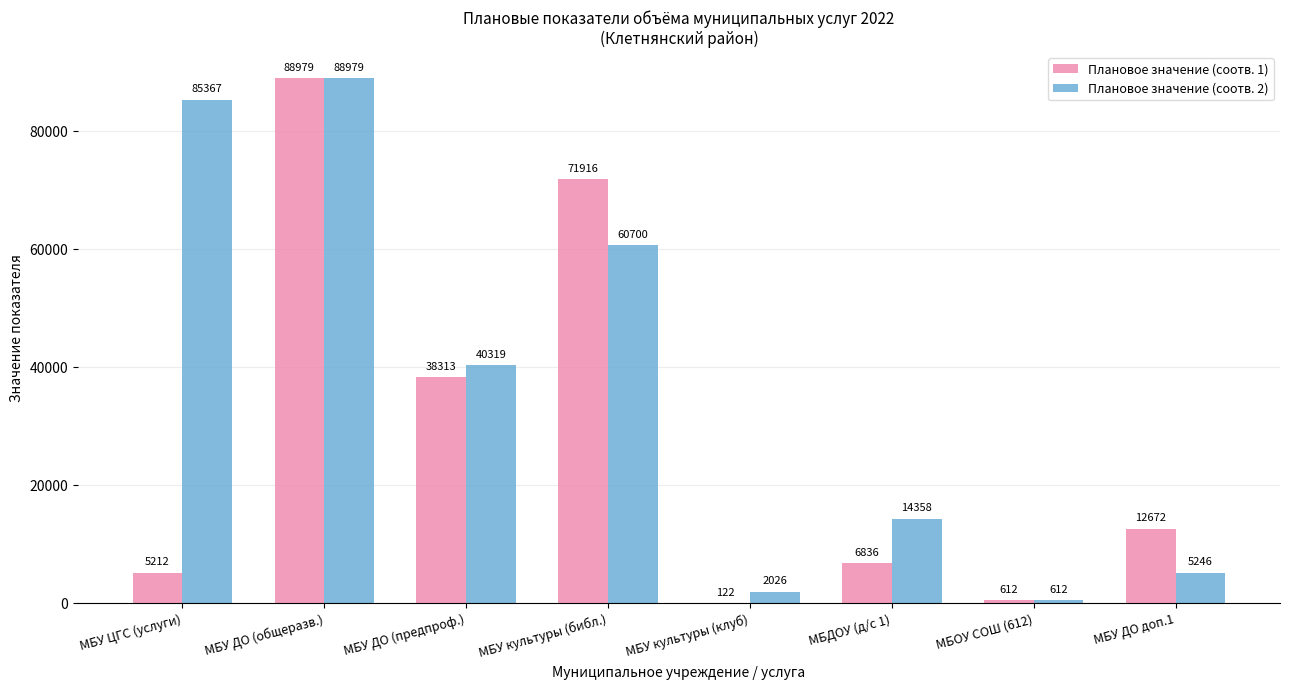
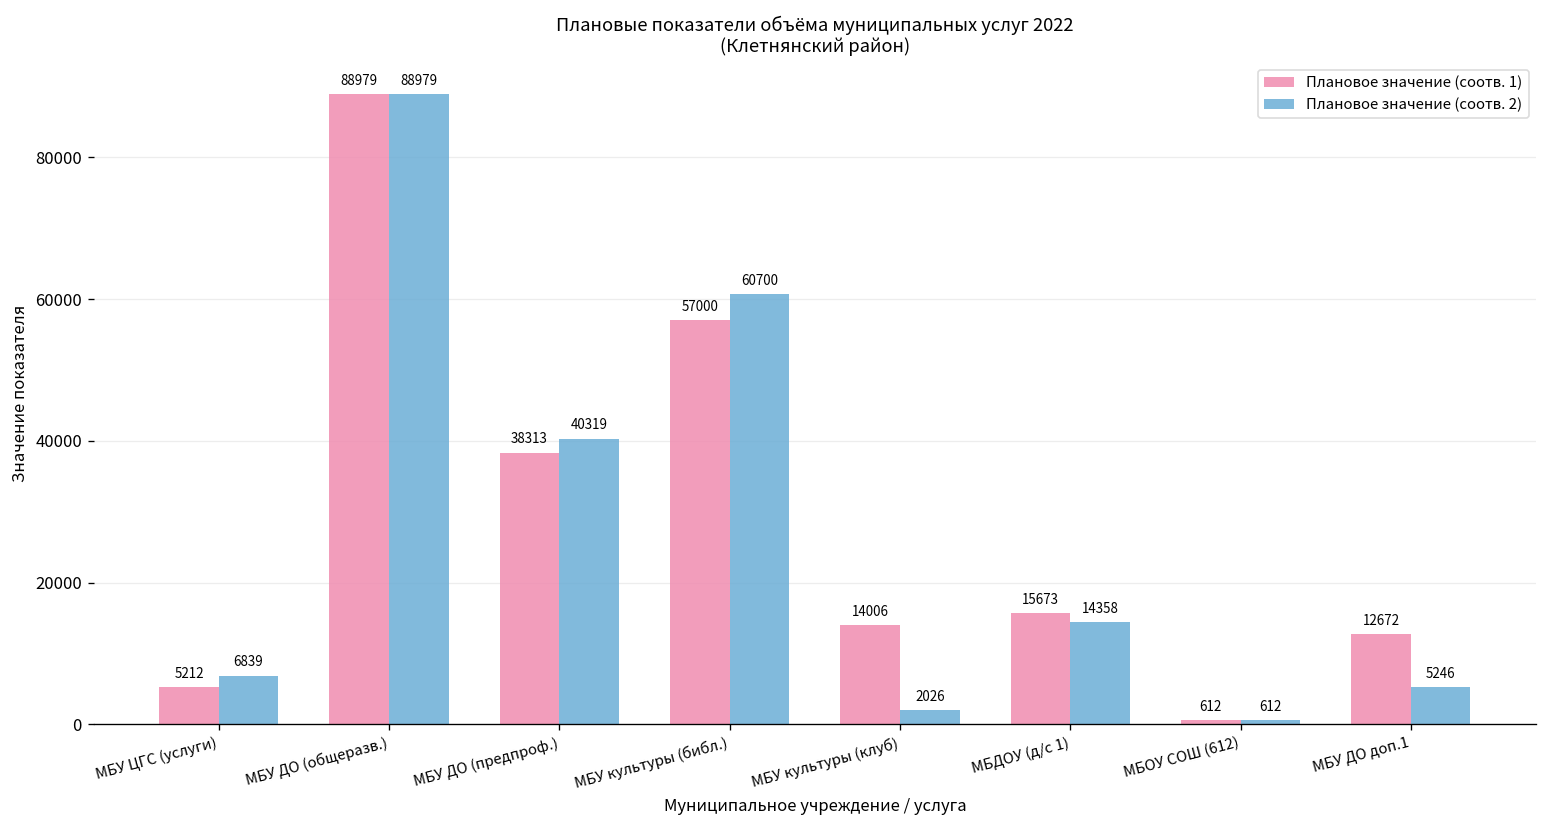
  {
    "Плановое значение (соотв. 1)": {
      "МБУ ЦГС (услуги)": 5212,
      "МБУ ДО (общеразв.)": 88979,
      "МБУ ДО (предпроф.)": 38313,
-     "МБУ культуры (библ.)": 71916,
-     "МБУ культуры (клуб)": 122,
-     "МБДОУ (д/с 1)": 6836,
+     "МБУ культуры (библ.)": 57000,
+     "МБУ культуры (клуб)": 14006,
+     "МБДОУ (д/с 1)": 15673,
      "МБОУ СОШ (612)": 612,
      "МБУ ДО доп.1": 12672
    },
    "Плановое значение (соотв. 2)": {
-     "МБУ ЦГС (услуги)": 85367,
+     "МБУ ЦГС (услуги)": 6839,
      "МБУ ДО (общеразв.)": 88979,
      "МБУ ДО (предпроф.)": 40319,
      "МБУ культуры (библ.)": 60700,
      "МБУ культуры (клуб)": 2026,
      "МБДОУ (д/с 1)": 14358,
      "МБОУ СОШ (612)": 612,
      "МБУ ДО доп.1": 5246
    }
  }
